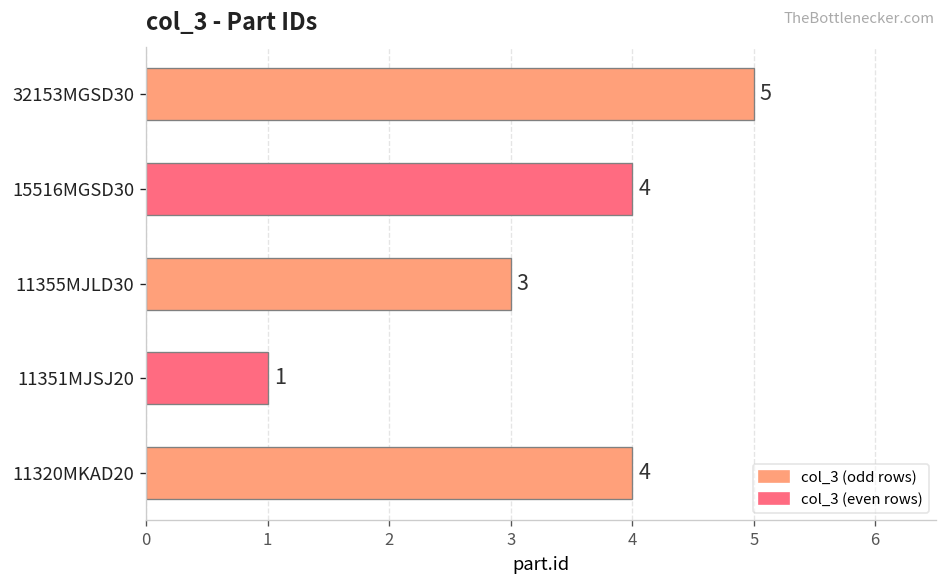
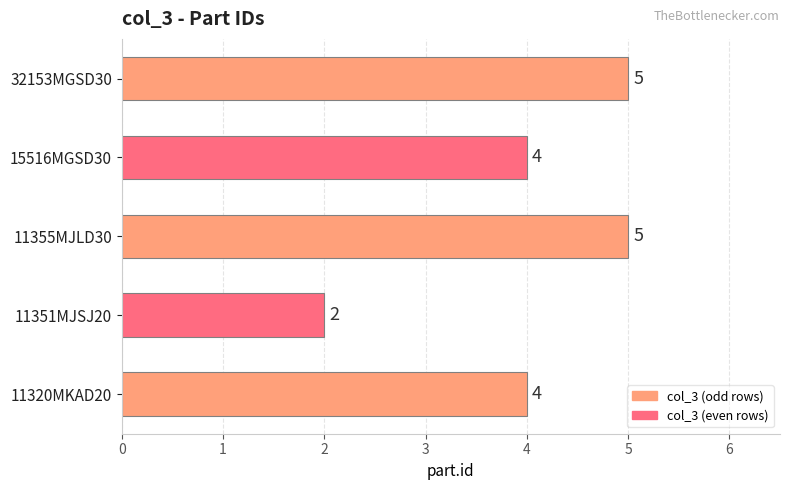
  {
    "32153MGSD30": 5,
    "15516MGSD30": 4,
-   "11355MJLD30": 3,
-   "11351MJSJ20": 1,
+   "11355MJLD30": 5,
+   "11351MJSJ20": 2,
    "11320MKAD20": 4
  }
